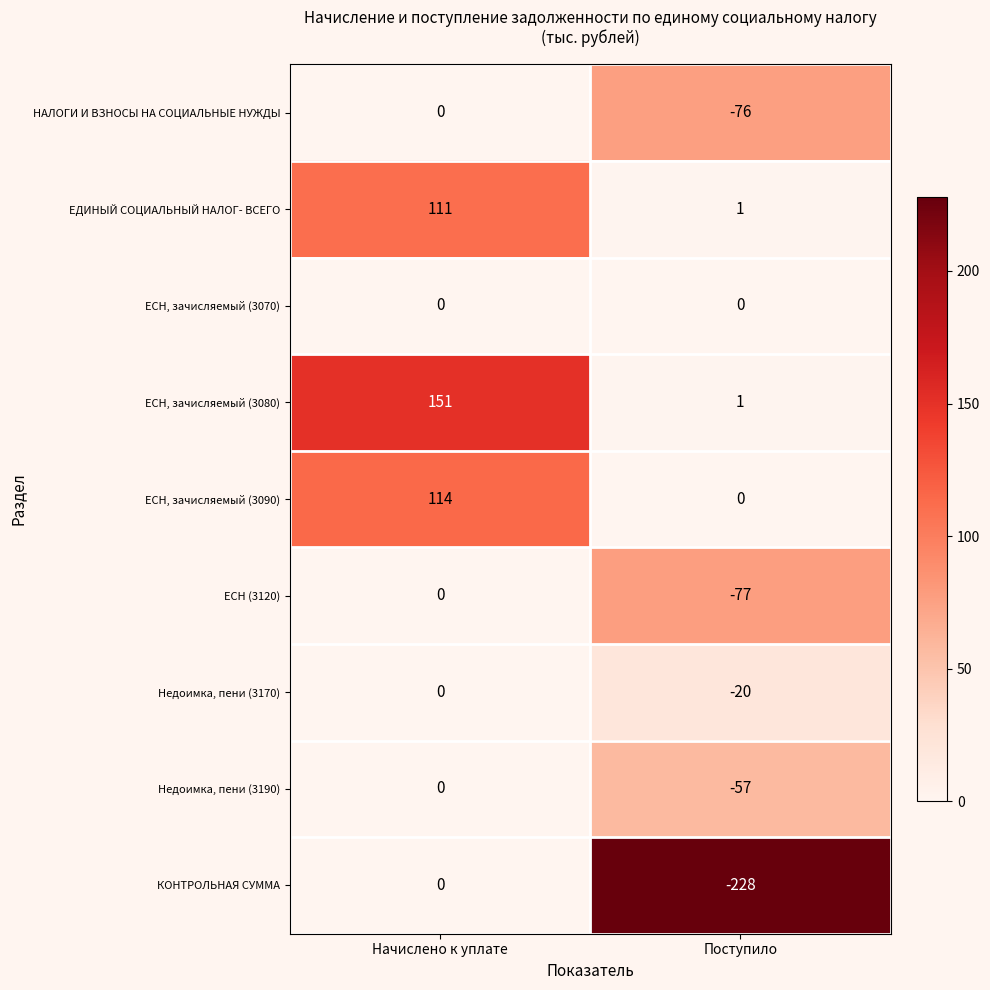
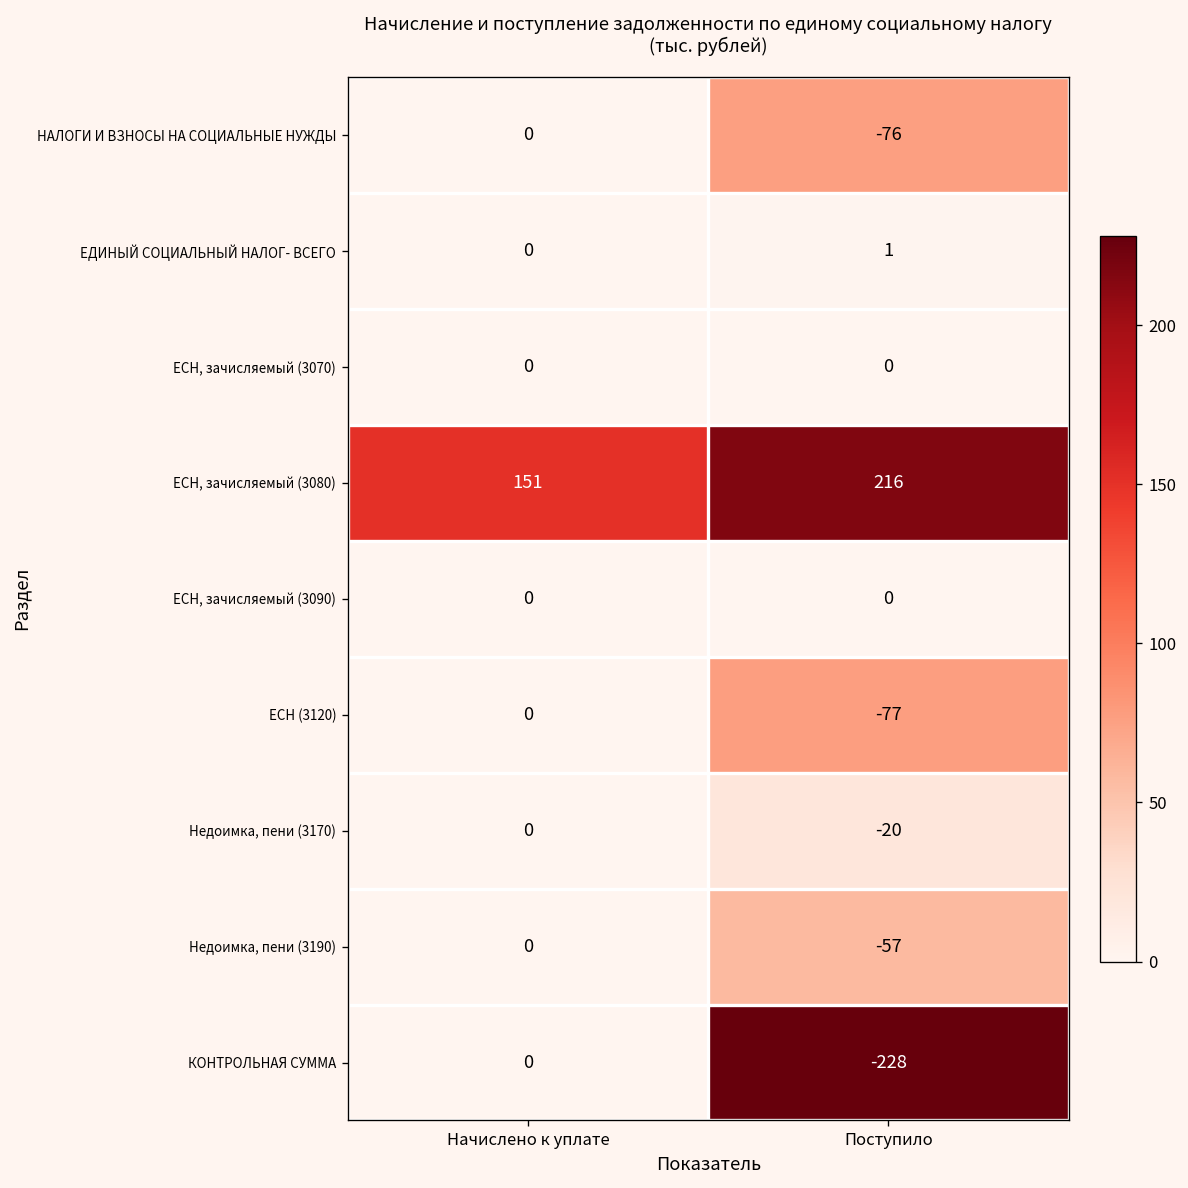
  {
    "НАЛОГИ И ВЗНОСЫ НА СОЦИАЛЬНЫЕ НУЖДЫ": {
      "Начислено к уплате": 0,
      "Поступило": -76
    },
    "ЕДИНЫЙ СОЦИАЛЬНЫЙ НАЛОГ- ВСЕГО": {
-     "Начислено к уплате": 111,
+     "Начислено к уплате": 0,
      "Поступило": 1
    },
    "ЕСН, зачисляемый (3070)": {
      "Начислено к уплате": 0,
      "Поступило": 0
    },
    "ЕСН, зачисляемый (3080)": {
      "Начислено к уплате": 151,
-     "Поступило": 1
+     "Поступило": 216
    },
    "ЕСН, зачисляемый (3090)": {
-     "Начислено к уплате": 114,
+     "Начислено к уплате": 0,
      "Поступило": 0
    },
    "ЕСН (3120)": {
      "Начислено к уплате": 0,
      "Поступило": -77
    },
    "Недоимка, пени (3170)": {
      "Начислено к уплате": 0,
      "Поступило": -20
    },
    "Недоимка, пени (3190)": {
      "Начислено к уплате": 0,
      "Поступило": -57
    },
    "КОНТРОЛЬНАЯ СУММА": {
      "Начислено к уплате": 0,
      "Поступило": -228
    }
  }
